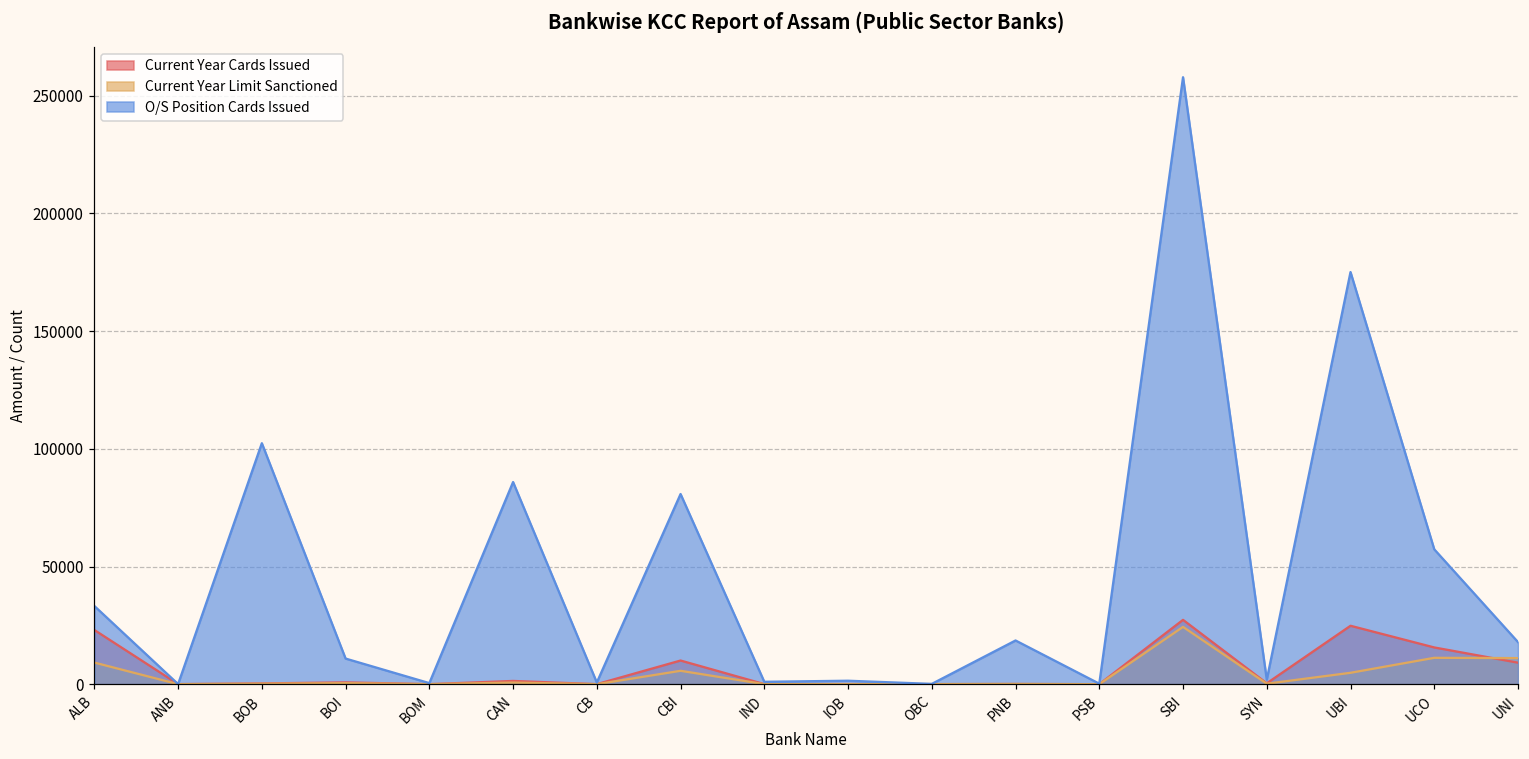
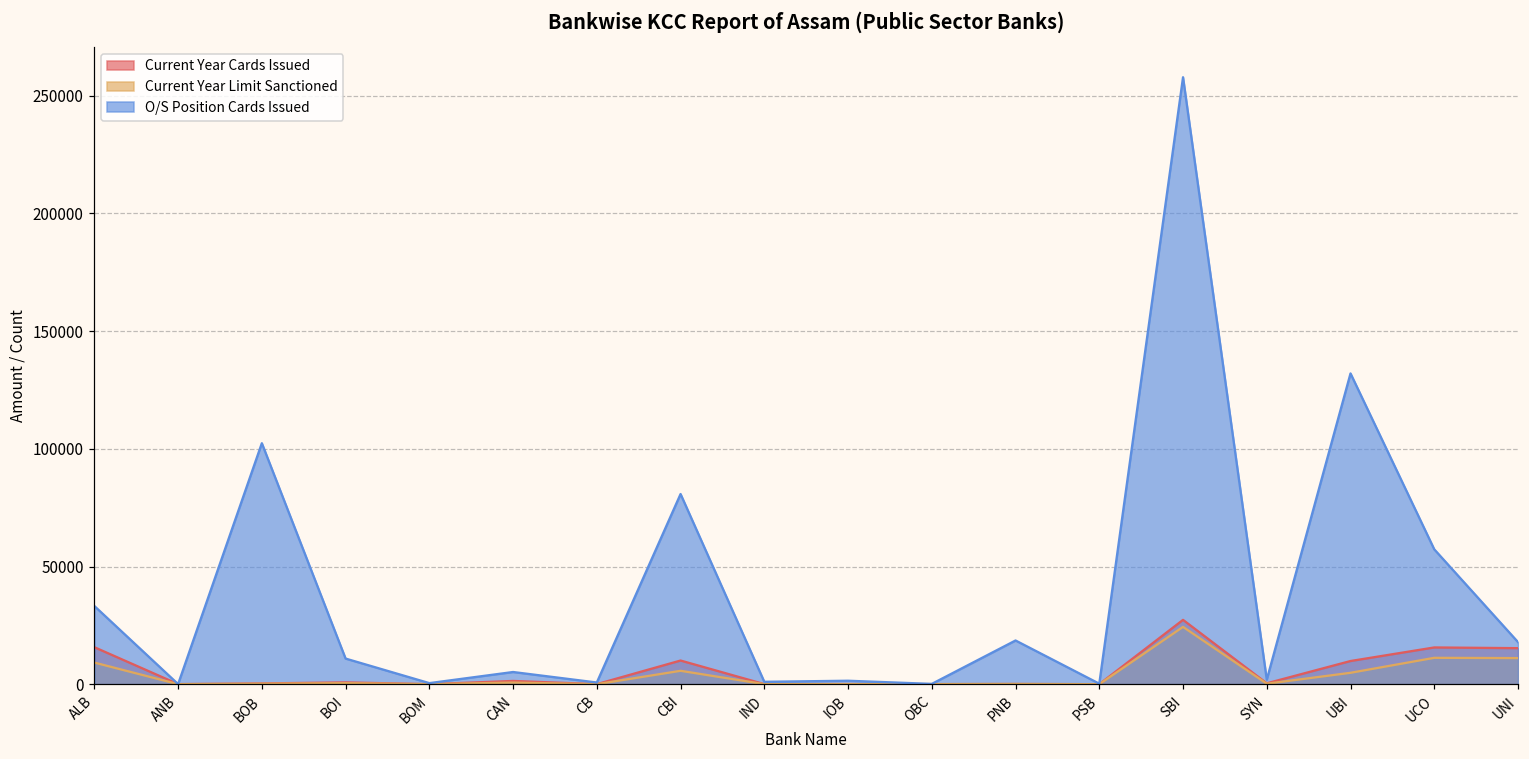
  {
    "Current Year Cards Issued": {
-     "ALB": 23000,
+     "ALB": 16000,
      "CBI": 10000,
      "SBI": 27000,
-     "UBI": 25000,
+     "UBI": 10000,
      "UCO": 16000,
-     "UNI": 9000
+     "UNI": 15000
    },
    "Current Year Limit Sanctioned": {
      "ALB": 9000,
      "CBI": 6000,
      "SBI": 24000,
      "UBI": 5000,
      "UCO": 11000,
      "UNI": 11000
    },
    "O/S Position Cards Issued": {
      "ALB": 33000,
      "BOB": 102000,
      "BOI": 11000,
-     "CAN": 86000,
+     "CAN": 5000,
      "CBI": 81000,
      "IOB": 1000,
      "PNB": 19000,
      "SBI": 258000,
      "SYN": 2000,
-     "UBI": 175000,
+     "UBI": 132000,
      "UCO": 57000,
      "UNI": 18000
    }
  }
